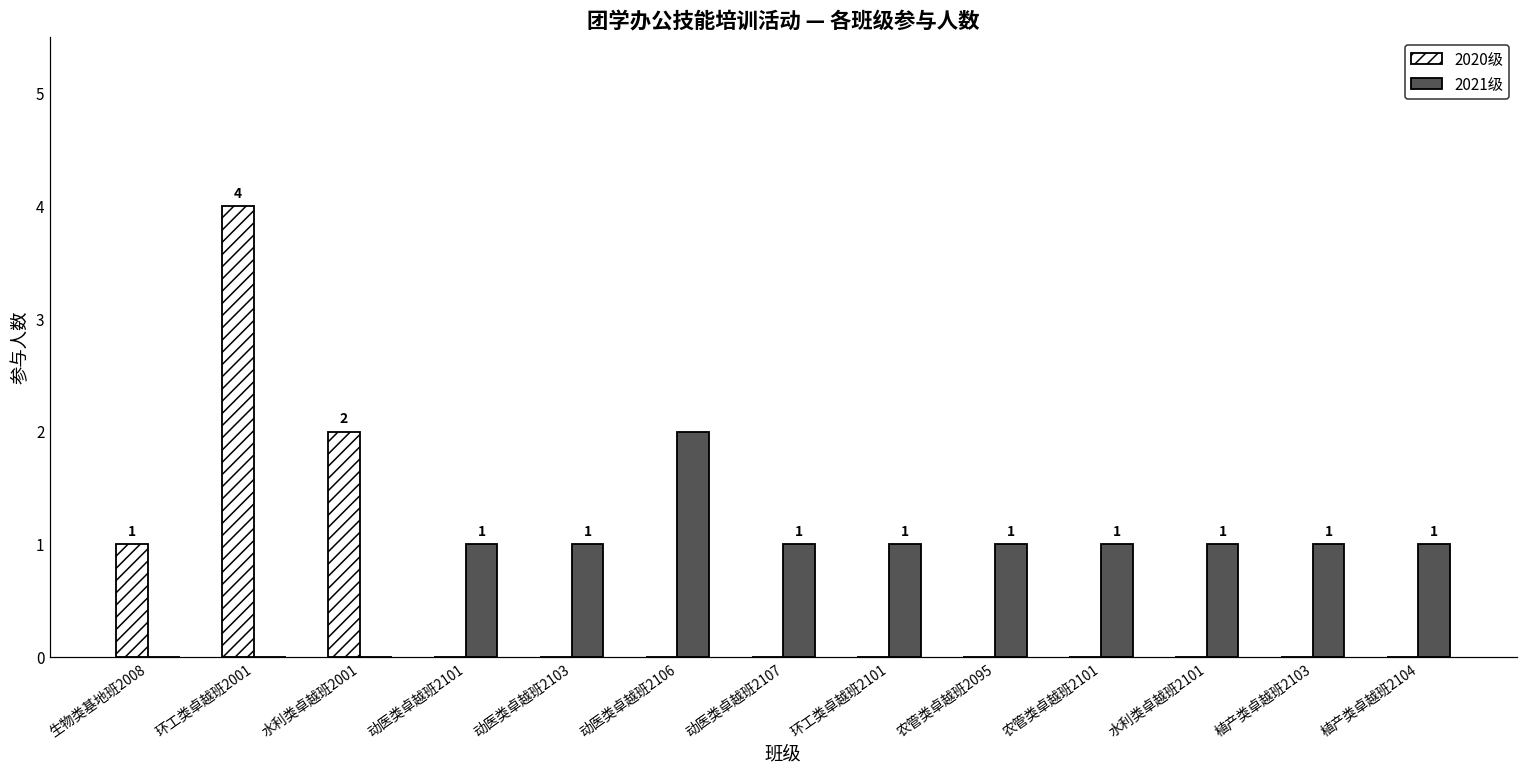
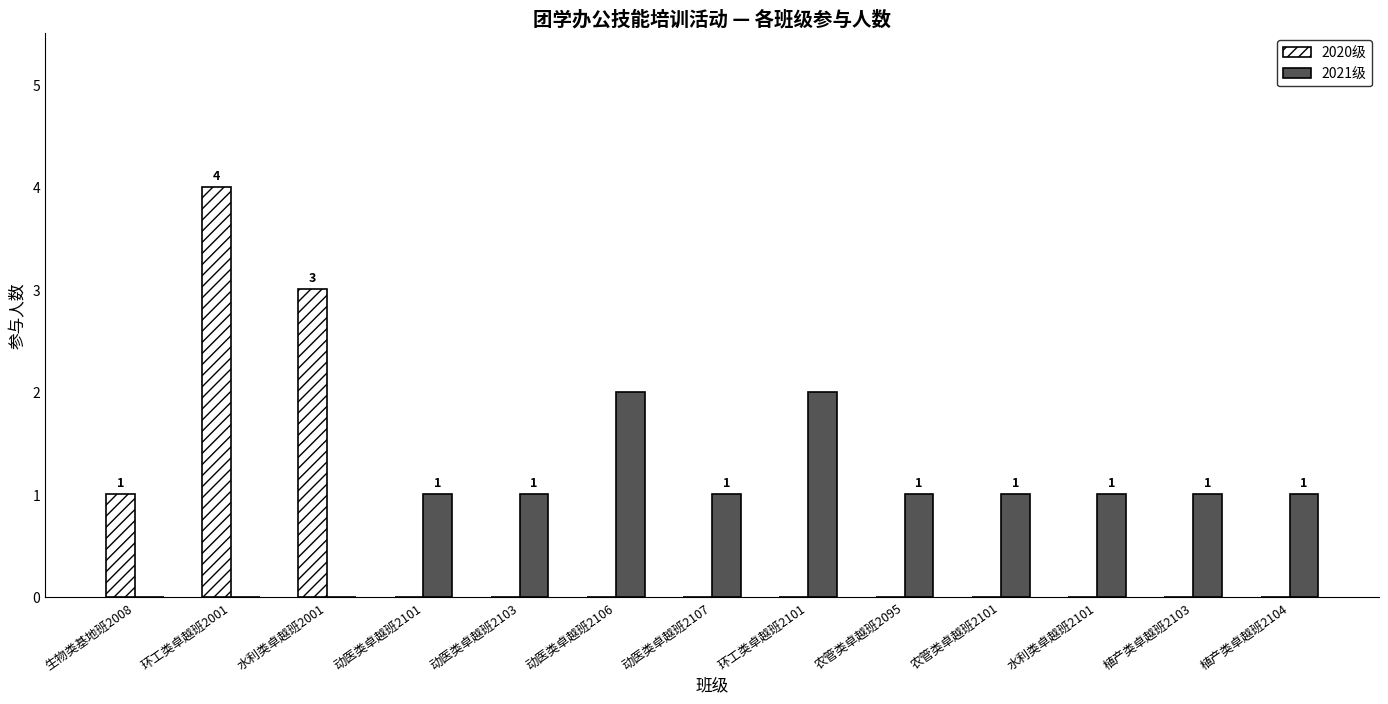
  {
    "2020级": {
      "生物类基地班2008": 1,
      "环工类卓越班2001": 4,
-     "水利类卓越班2001": 2
+     "水利类卓越班2001": 3
    },
    "2021级": {
      "生物类基地班2008": 0,
      "环工类卓越班2001": 0,
      "水利类卓越班2001": 0,
      "动医类卓越班2106": 2,
-     "环工类卓越班2101": 1
+     "环工类卓越班2101": 2
    }
  }
